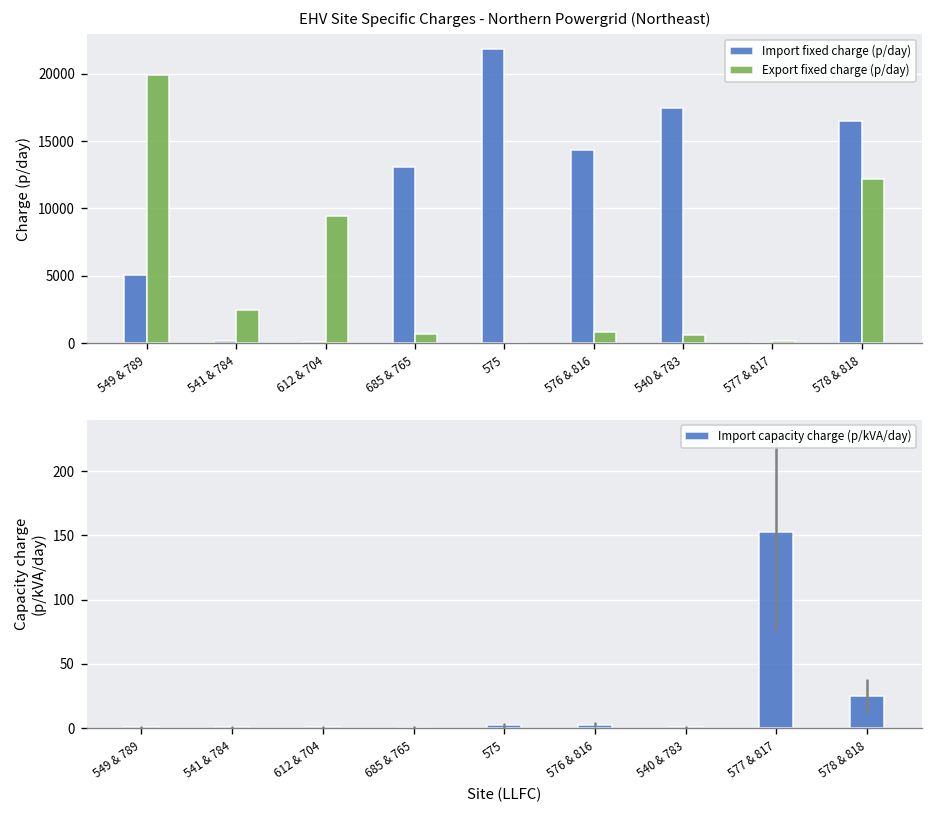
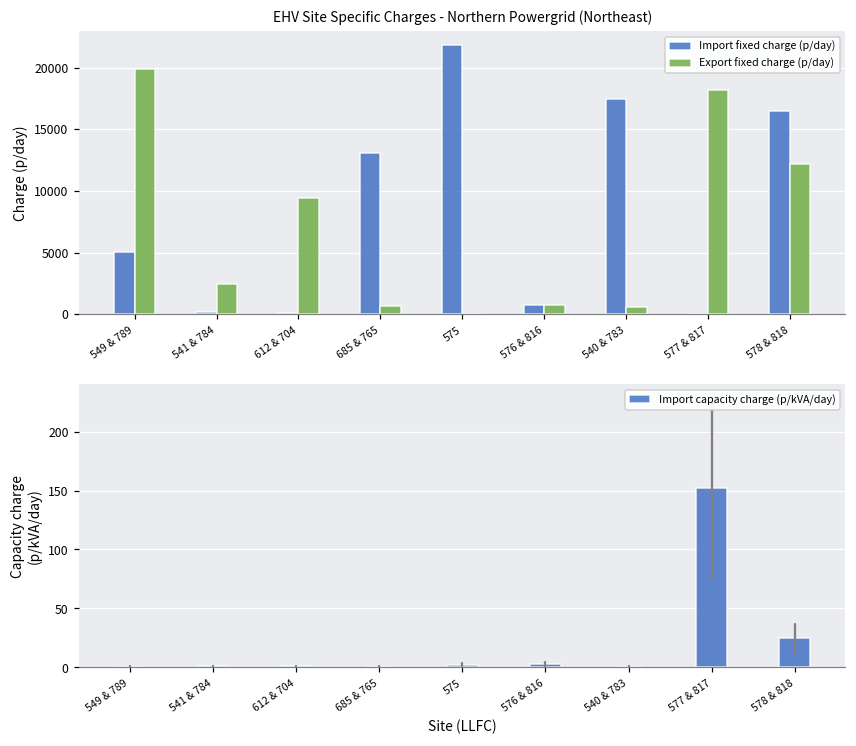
  {
    "EHV Site Specific Charges - Northern Powergrid (Northeast)": {
      "Import fixed charge (p/day)": {
        "549 & 789": 5000,
        "685 & 765": 13100,
        "575": 21900,
-       "576 & 816": 14300,
+       "576 & 816": 800,
        "540 & 783": 17500,
        "578 & 818": 16500
      },
      "Export fixed charge (p/day)": {
        "549 & 789": 19900,
        "541 & 784": 2500,
        "612 & 704": 9500,
        "685 & 765": 700,
        "575": 0,
        "576 & 816": 800,
        "540 & 783": 600,
-       "577 & 817": 100,
+       "577 & 817": 18200,
        "578 & 818": 12200
      }
    }
  }
